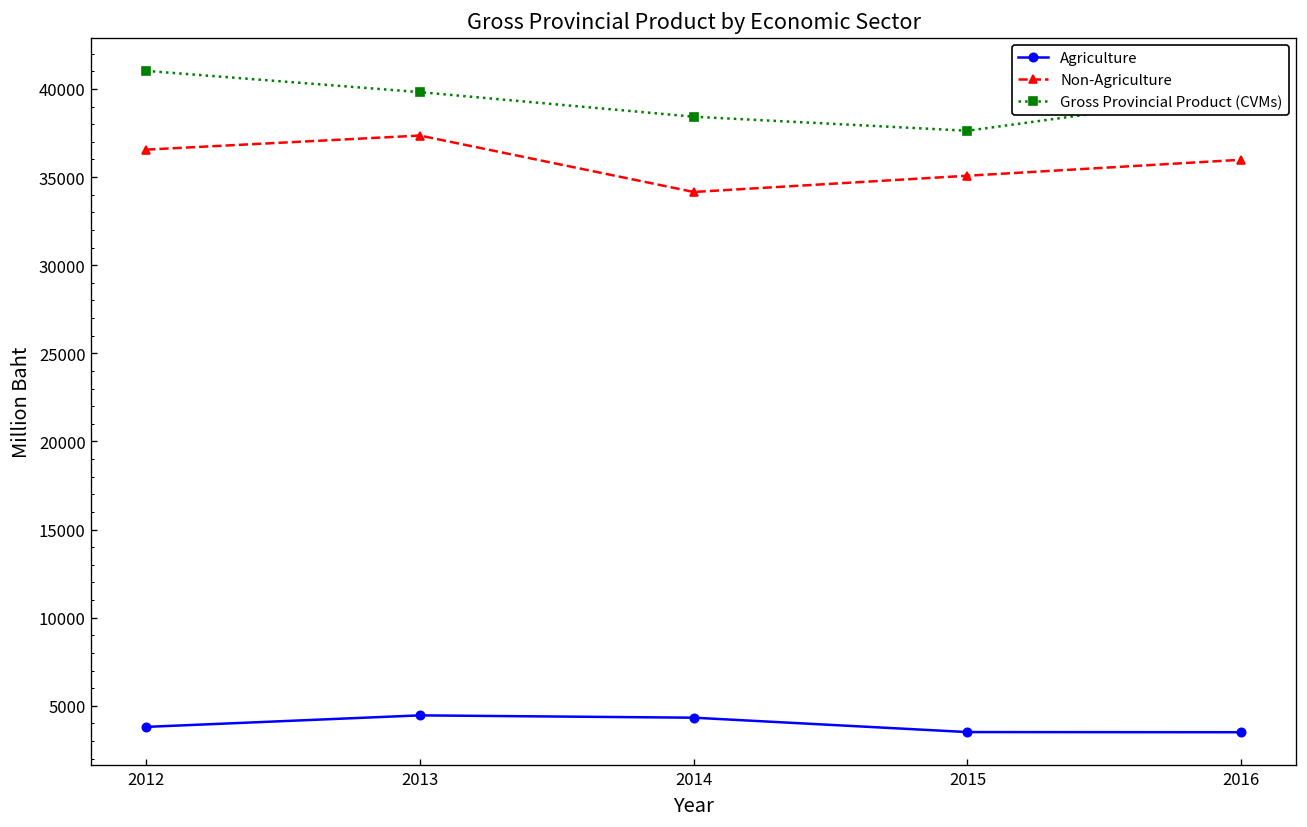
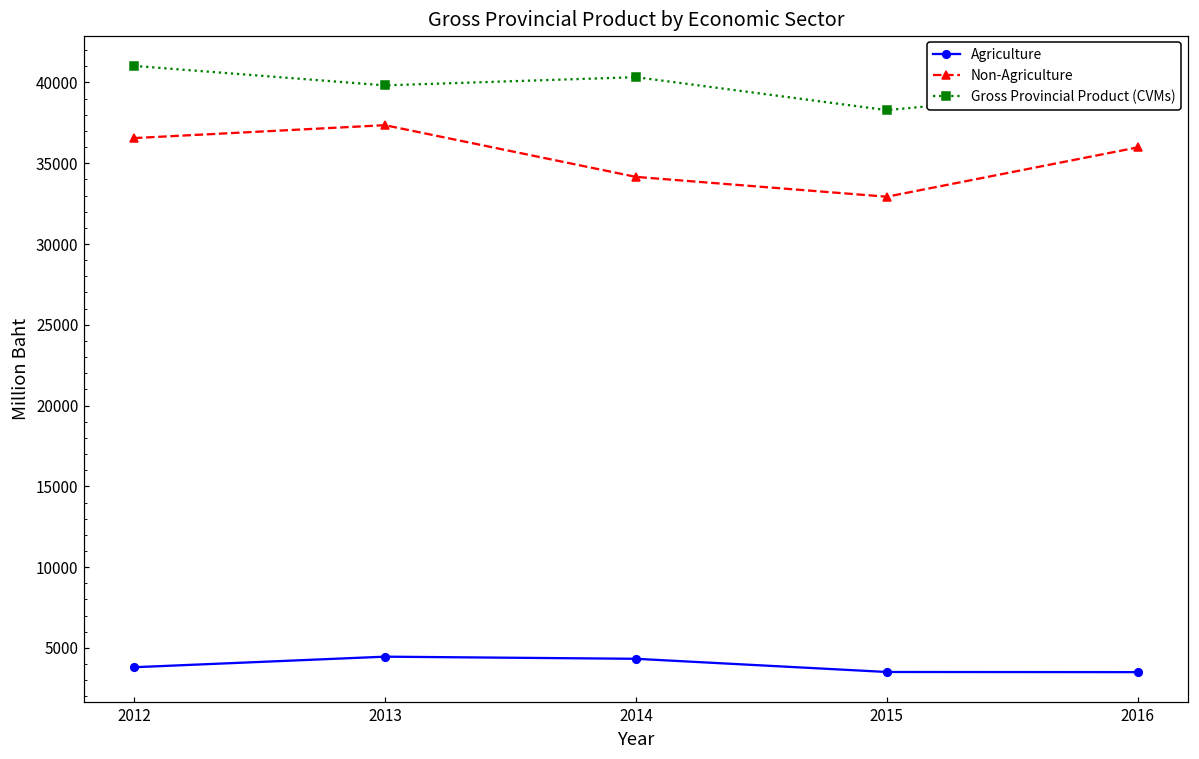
  {
    "Agriculture": {
      "2012": 3800,
      "2013": 4500,
      "2014": 4300,
      "2015": 3500,
      "2016": 3500
    },
    "Non-Agriculture": {
      "2012": 36600,
      "2013": 37400,
      "2014": 34200,
-     "2015": 35100,
+     "2015": 32900,
      "2016": 36000
    },
    "Gross Provincial Product (CVMs)": {
      "2012": 41000,
      "2013": 39800,
-     "2014": 38400,
-     "2015": 37600
+     "2014": 40300,
+     "2015": 38300
    }
  }
